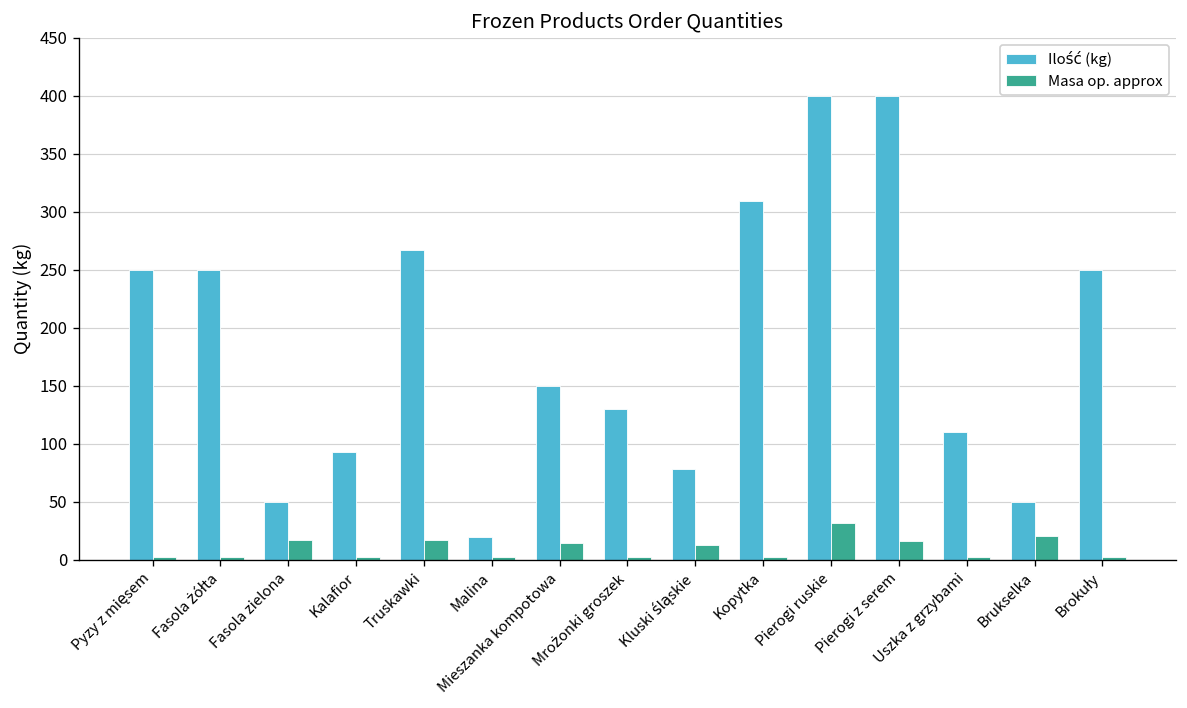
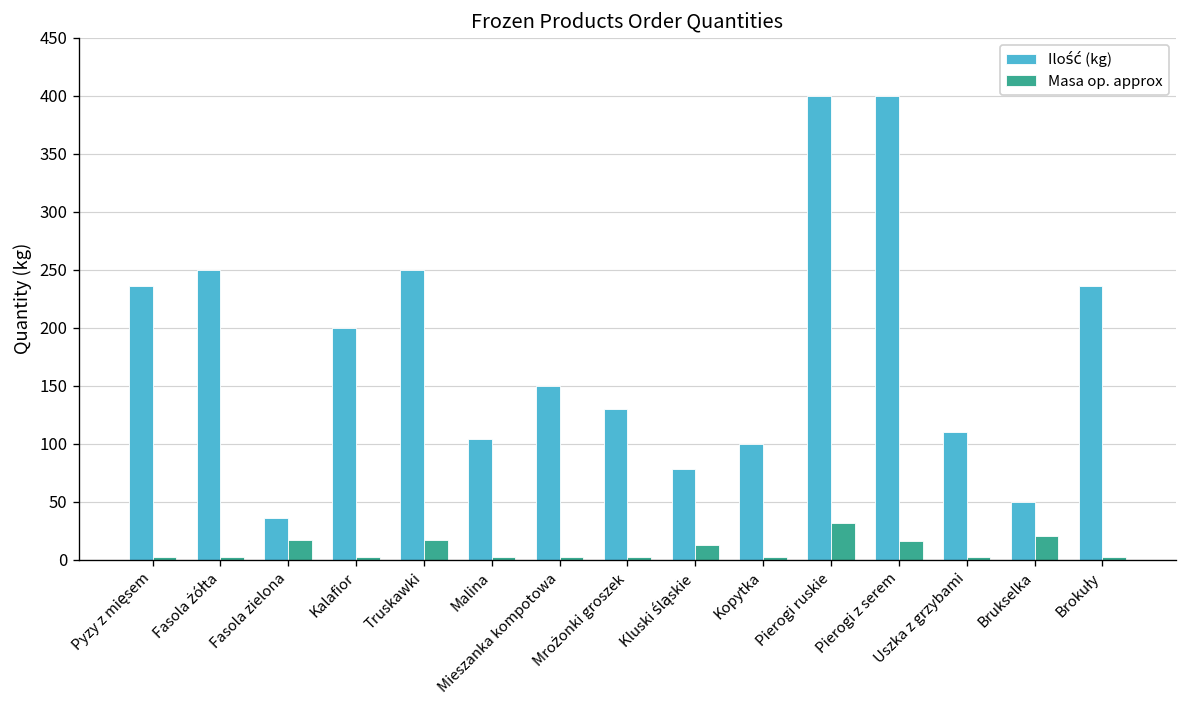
  {
    "Ilość (kg)": {
-     "Pyzy z mięsem": 250,
+     "Pyzy z mięsem": 240,
      "Fasola żółta": 250,
-     "Fasola zielona": 50,
-     "Kalafior": 90,
-     "Truskawki": 270,
-     "Malina": 20,
+     "Fasola zielona": 40,
+     "Kalafior": 200,
+     "Truskawki": 250,
+     "Malina": 100,
      "Mieszanka kompotowa": 150,
      "Mrożonki groszek": 130,
      "Kluski śląskie": 80,
-     "Kopytka": 310,
+     "Kopytka": 100,
      "Pierogi ruskie": 400,
      "Pierogi z serem": 400,
      "Uszka z grzybami": 110,
      "Brukselka": 50,
-     "Brokuły": 250
+     "Brokuły": 240
    },
    "Masa op. approx": {
      "Fasola zielona": 20,
      "Truskawki": 20,
-     "Mieszanka kompotowa": 10,
+     "Mieszanka kompotowa": 0,
      "Kluski śląskie": 10,
      "Pierogi ruskie": 30,
      "Pierogi z serem": 20,
      "Brukselka": 20
    }
  }
